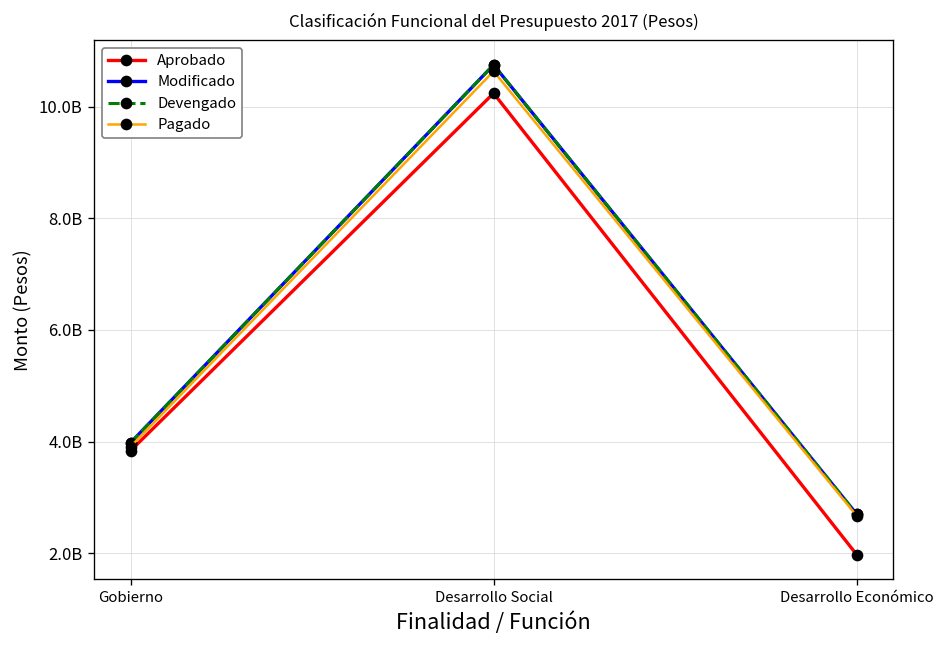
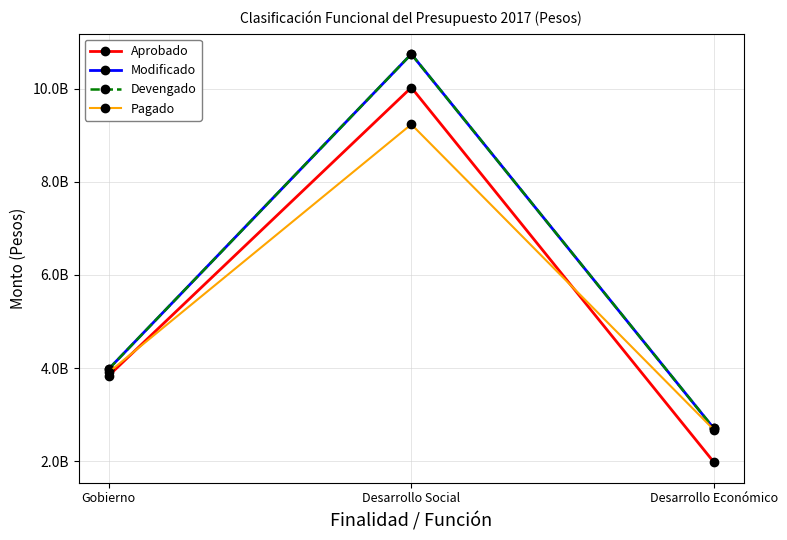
  {
    "Aprobado": {
      "Gobierno": 3800000000,
-     "Desarrollo Social": 10200000000,
+     "Desarrollo Social": 10000000000,
      "Desarrollo Económico": 2000000000
    },
    "Devengado": {
      "Gobierno": 4000000000,
      "Desarrollo Social": 10700000000
    },
    "Pagado": {
      "Gobierno": 3900000000,
-     "Desarrollo Social": 10600000000
+     "Desarrollo Social": 9200000000
    }
  }
